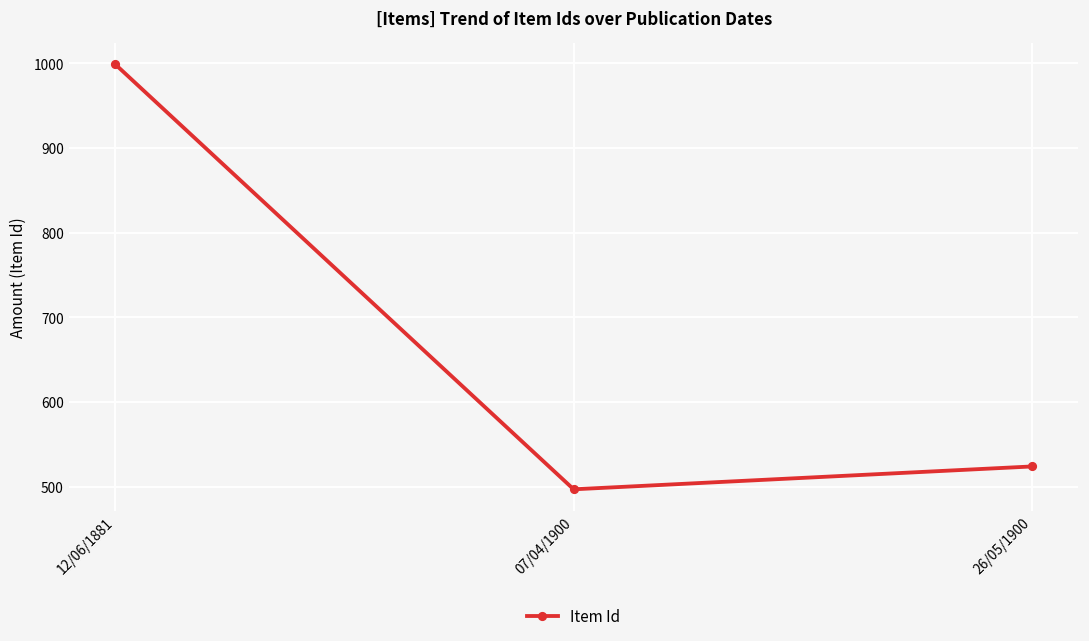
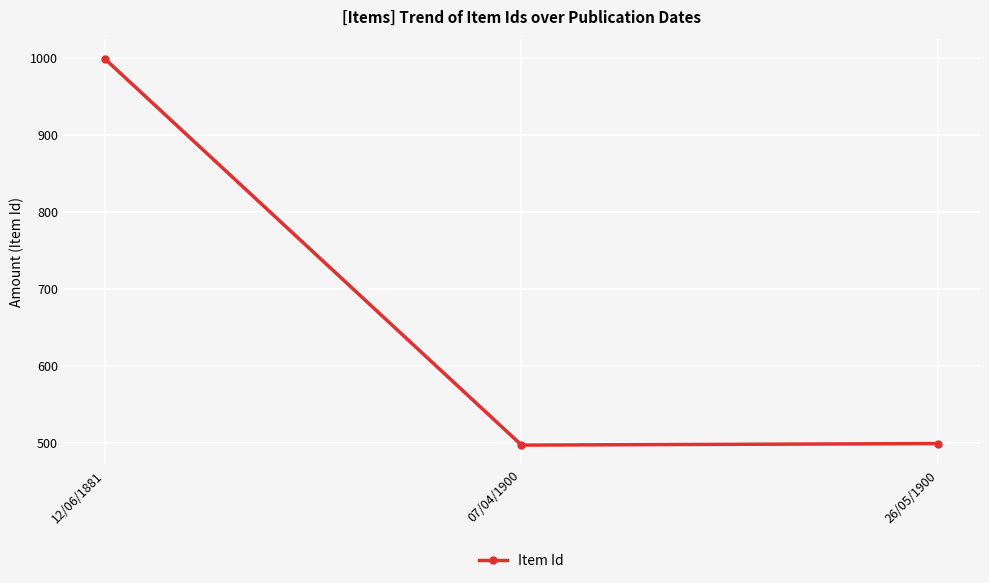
  {
    "12/06/1881": 1000,
    "07/04/1900": 500,
-   "26/05/1900": 520
+   "26/05/1900": 500
  }
